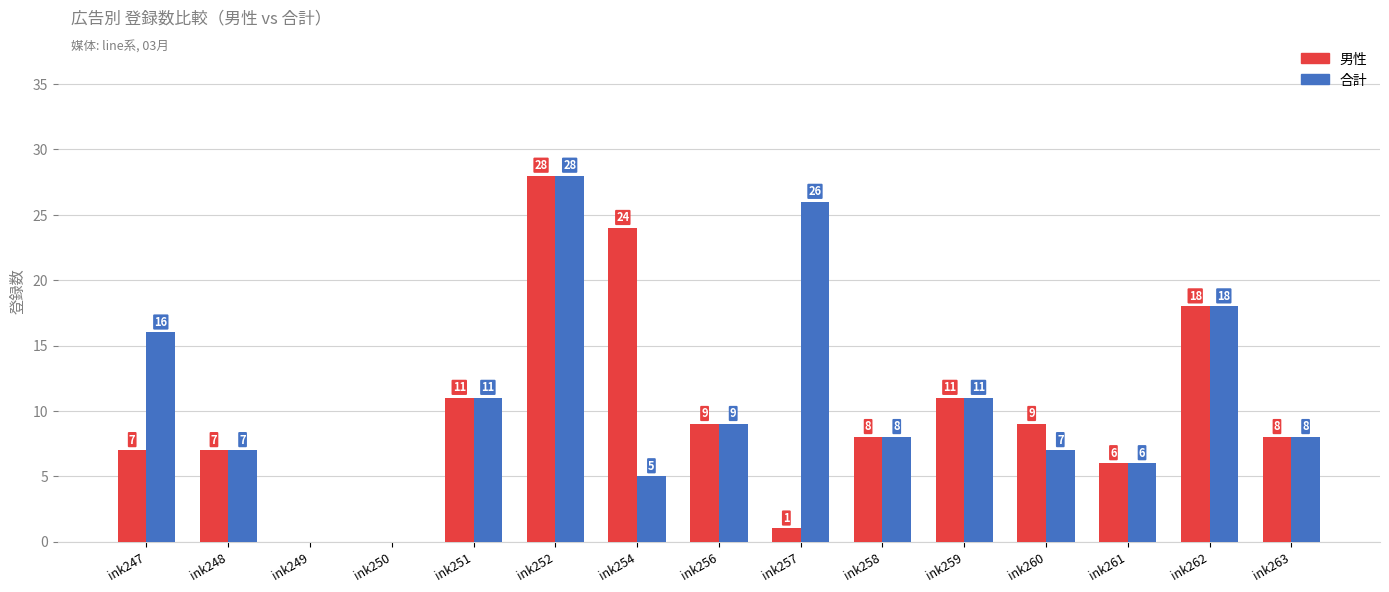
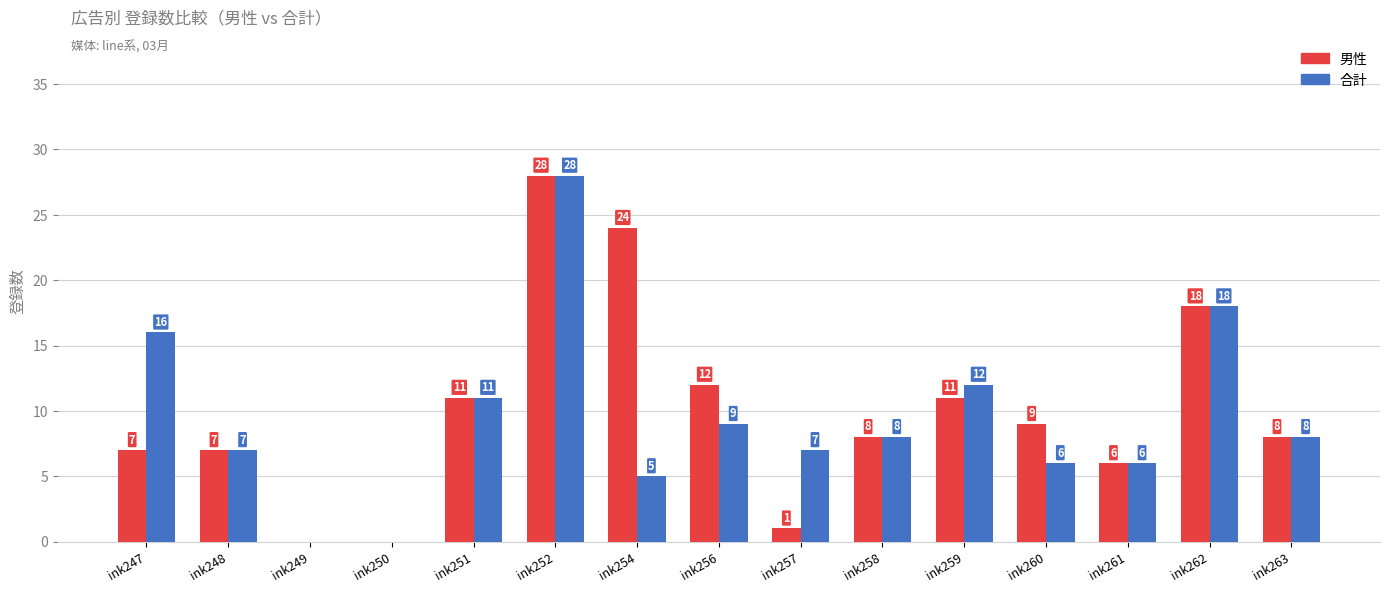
  {
    "男性": {
-     "ink256": 9
+     "ink256": 12
    },
    "合計": {
-     "ink257": 26,
-     "ink259": 11,
-     "ink260": 7
+     "ink257": 7,
+     "ink259": 12,
+     "ink260": 6
    }
  }
